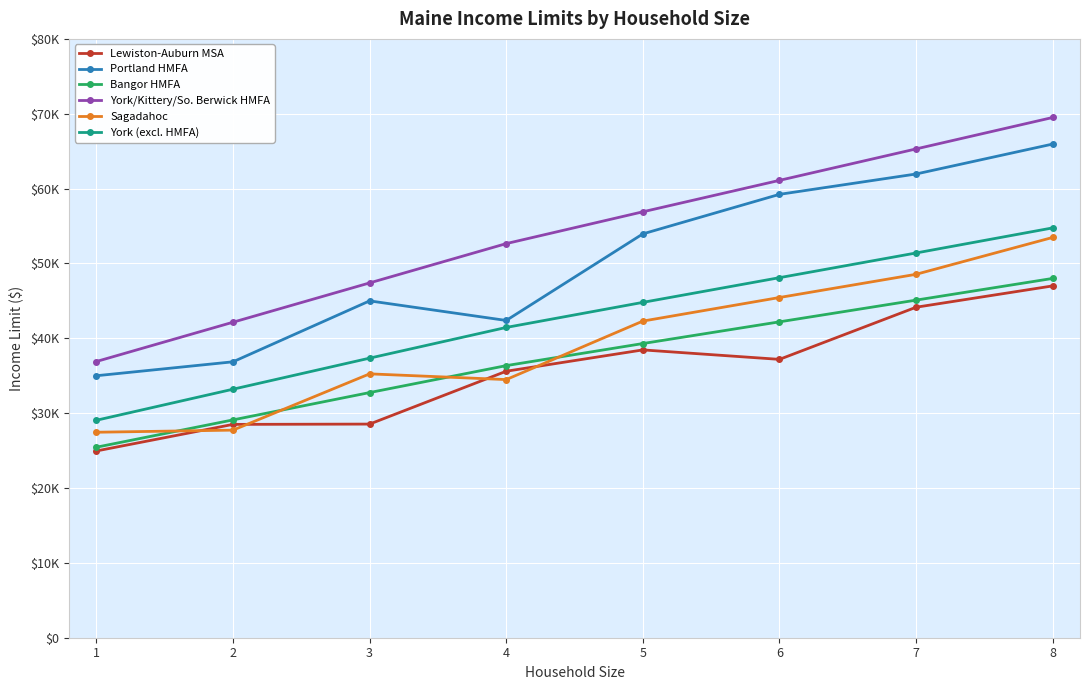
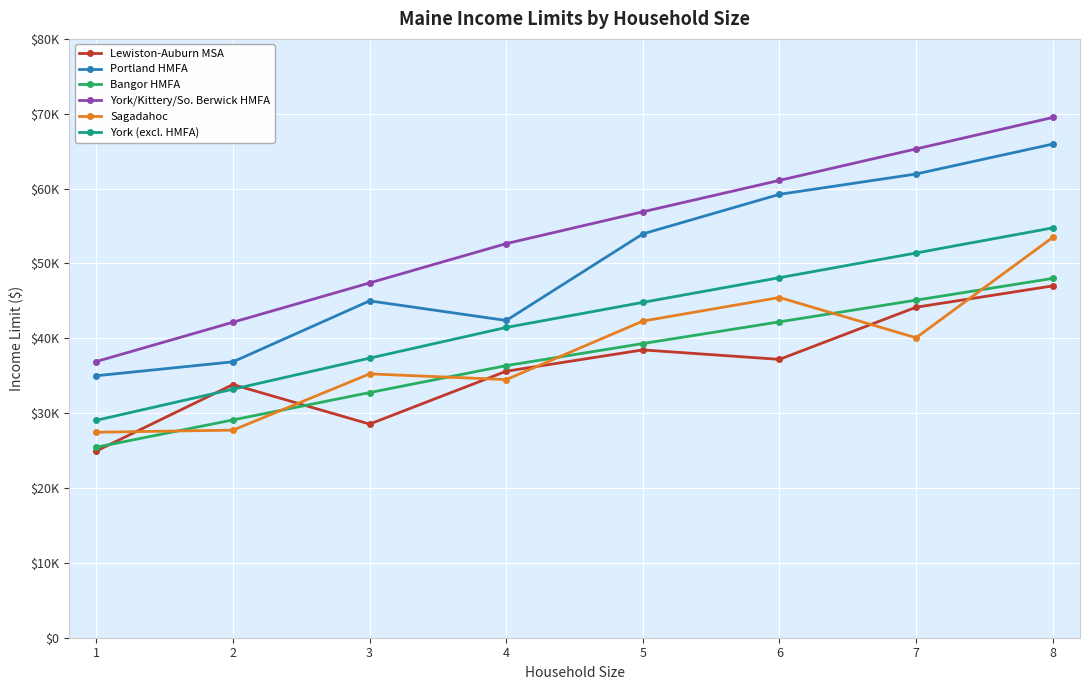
  {
    "Lewiston-Auburn MSA": {
      "1": "$25000",
-     "2": "$29000",
+     "2": "$34000",
      "3": "$29000",
      "4": "$36000",
      "5": "$38000",
      "6": "$37000",
      "7": "$44000",
      "8": "$47000"
    },
    "Portland HMFA": {
      "1": "$35000",
      "2": "$37000",
      "3": "$45000",
      "4": "$42000",
      "5": "$54000",
      "6": "$59000",
      "7": "$62000",
      "8": "$66000"
    },
    "York/Kittery/So. Berwick HMFA": {
      "1": "$37000",
      "2": "$42000",
      "3": "$47000",
      "4": "$53000",
      "5": "$57000",
      "6": "$61000",
      "7": "$65000",
      "8": "$70000"
    },
    "Sagadahoc": {
      "1": "$27000",
      "2": "$28000",
      "3": "$35000",
      "4": "$34000",
      "5": "$42000",
      "6": "$45000",
-     "7": "$49000",
+     "7": "$40000",
      "8": "$53000"
    }
  }
